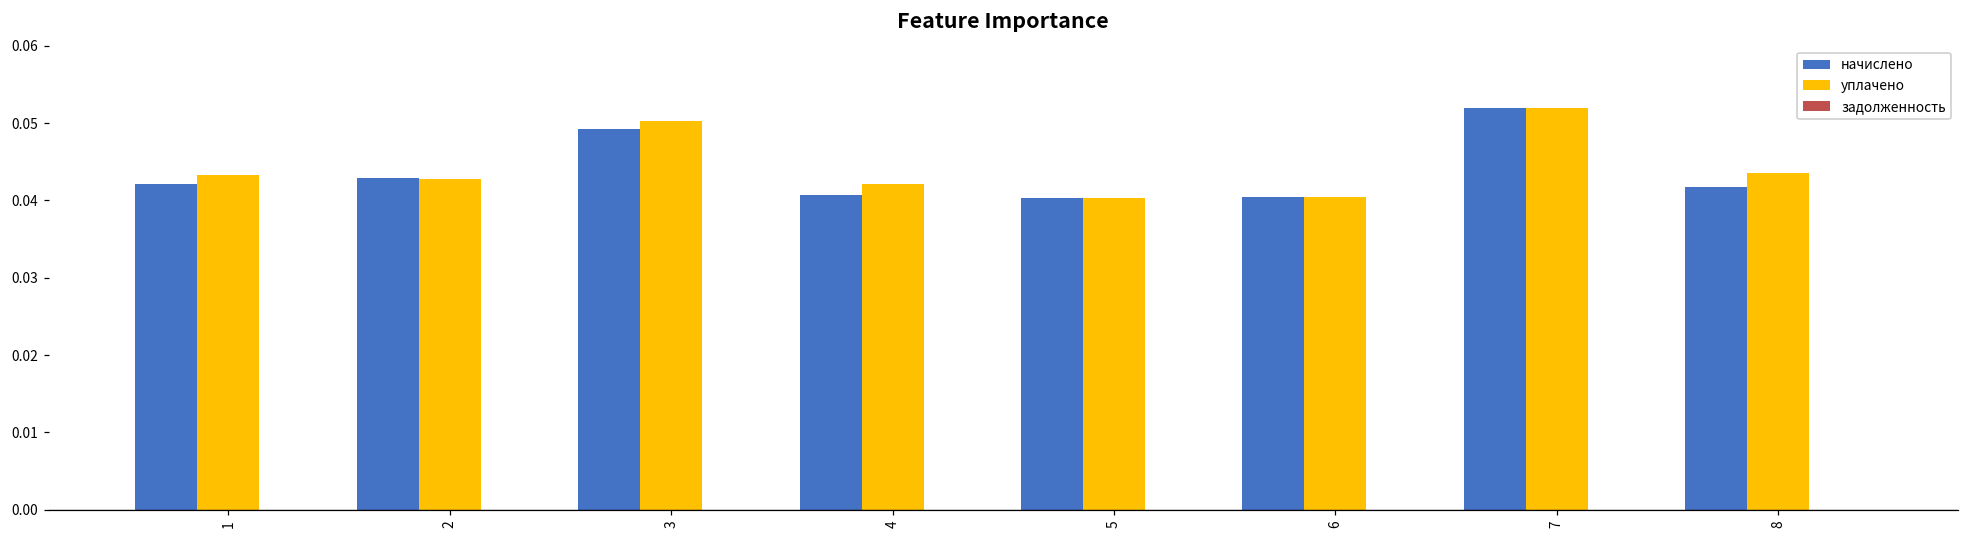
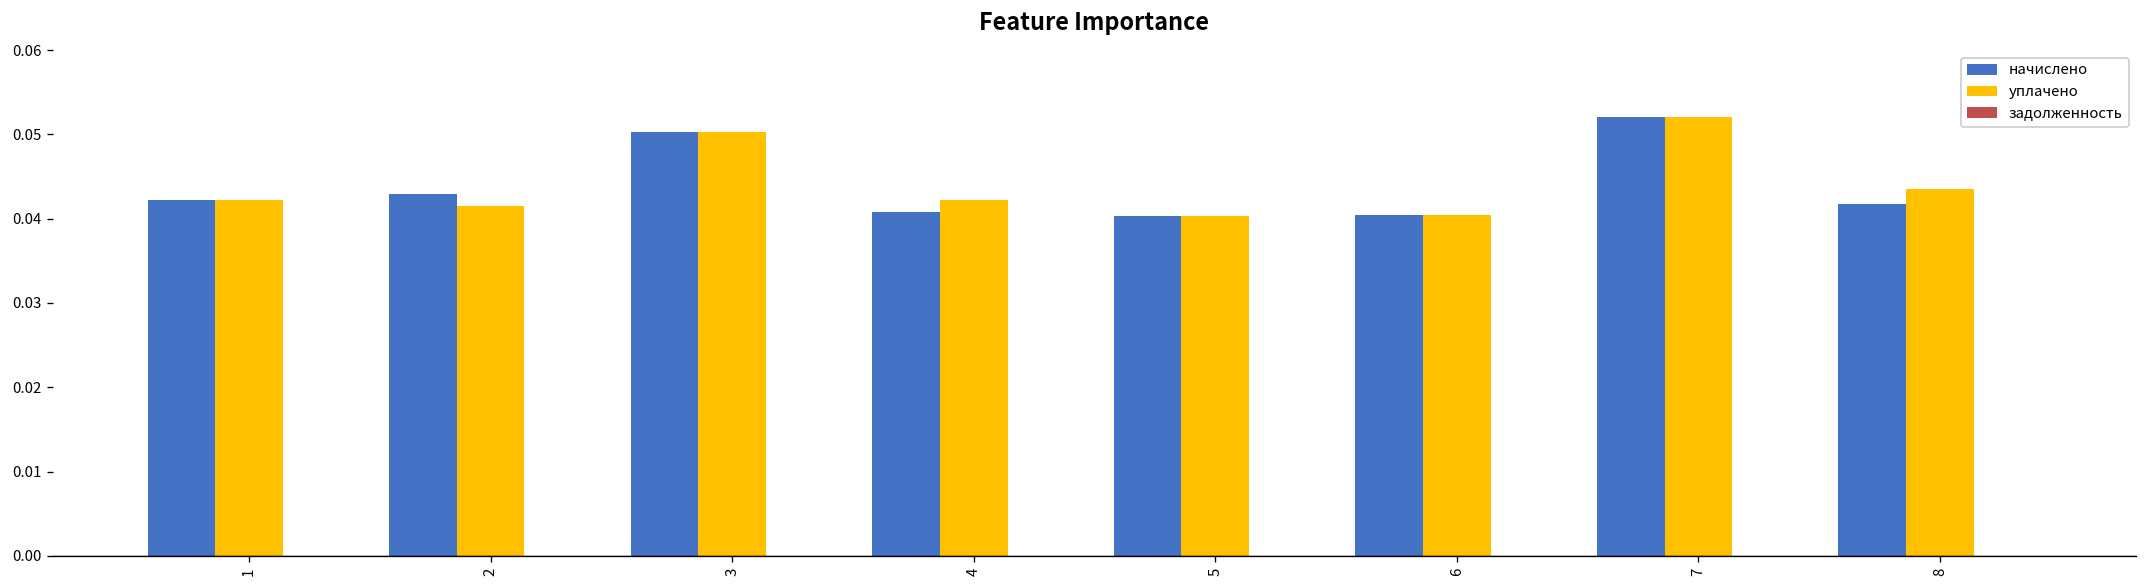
  {
    "начислено": {
      "1": 0.042,
      "2": 0.043,
-     "3": 0.049,
+     "3": 0.050,
      "4": 0.041,
      "5": 0.040,
      "6": 0.040,
      "7": 0.052,
      "8": 0.042
    },
    "уплачено": {
-     "1": 0.043,
-     "2": 0.043,
+     "1": 0.042,
+     "2": 0.041,
      "3": 0.050,
      "4": 0.042,
      "5": 0.040,
      "6": 0.040,
      "7": 0.052,
      "8": 0.044
    },
    "задолженность": {
      "1": 0.000,
      "2": 0.000,
      "3": 0.000,
      "4": 0.000,
      "5": 0.000,
      "6": 0.000,
      "7": 0.000,
      "8": 0.000
    }
  }
